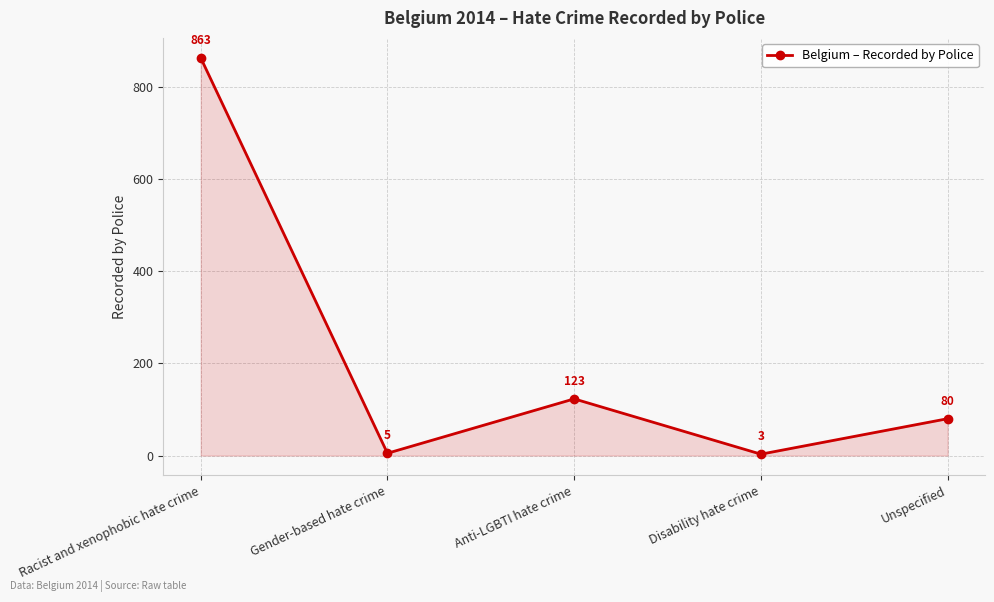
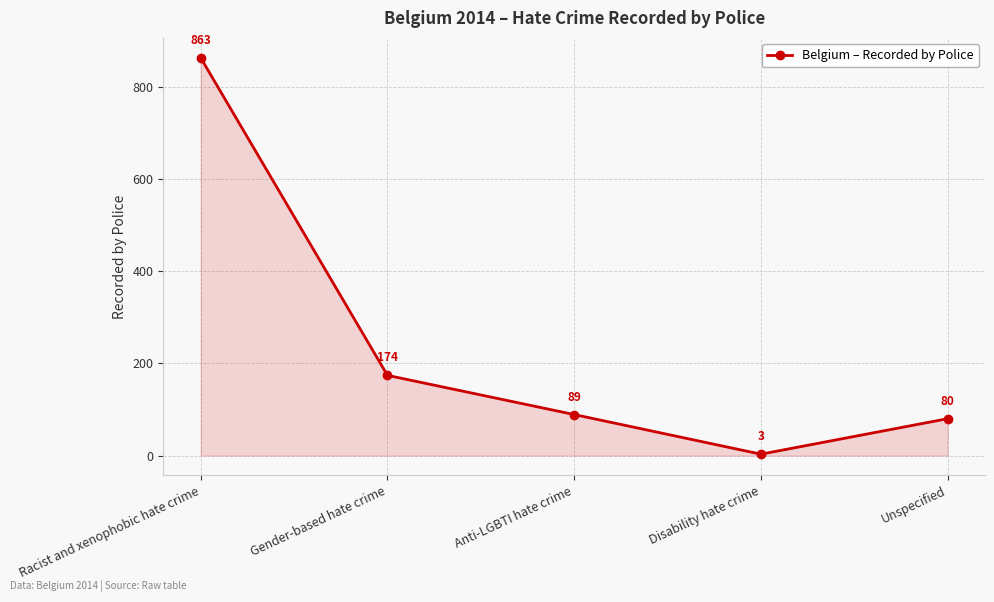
  {
    "Racist and xenophobic hate crime": 863,
-   "Gender-based hate crime": 5,
-   "Anti-LGBTI hate crime": 123,
+   "Gender-based hate crime": 174,
+   "Anti-LGBTI hate crime": 89,
    "Disability hate crime": 3,
    "Unspecified": 80
  }
